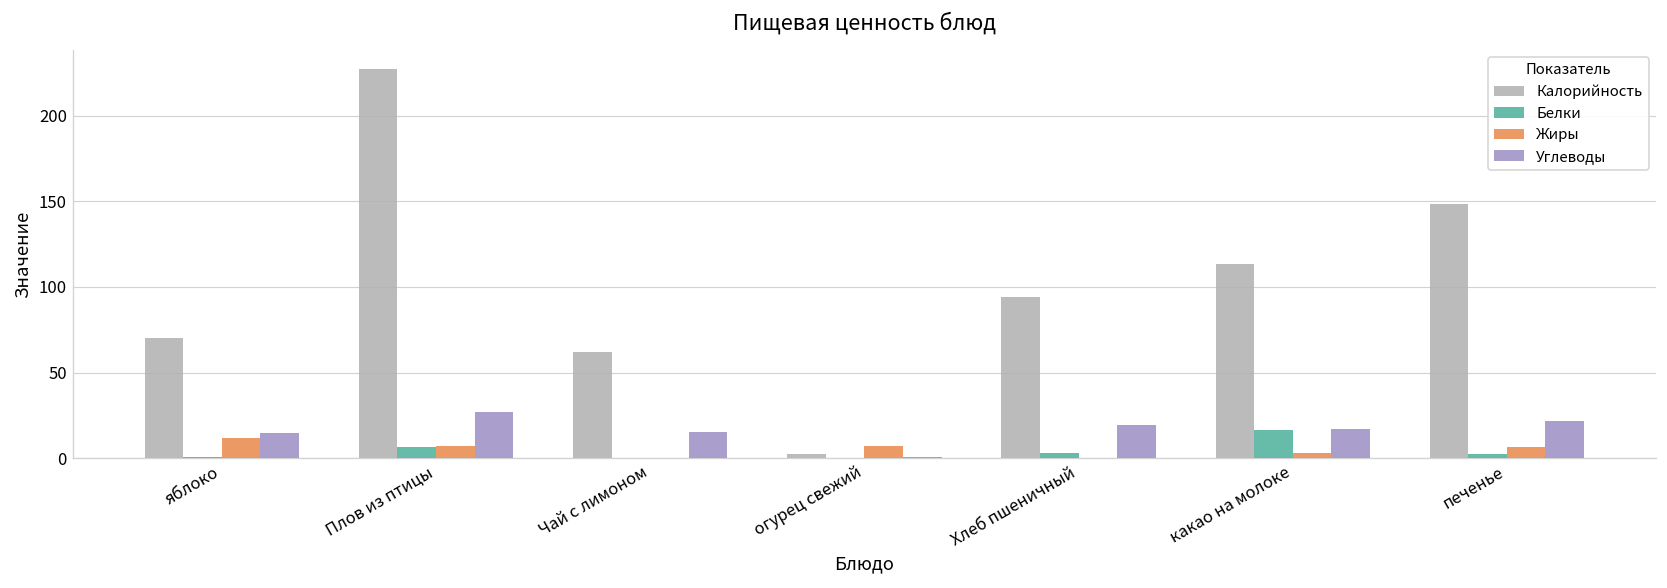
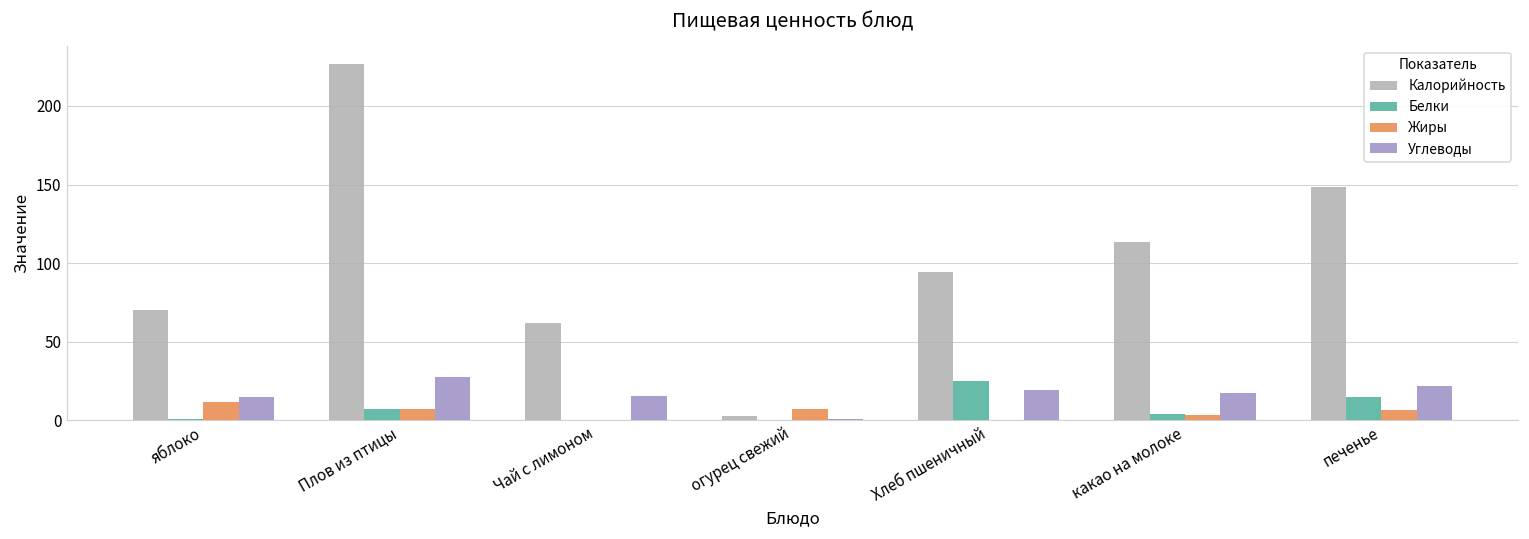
  {
    "Белки": {
      "Плов из птицы": 7,
-     "Хлеб пшеничный": 3,
-     "какао на молоке": 16,
-     "печенье": 2
+     "Хлеб пшеничный": 25,
+     "какао на молоке": 4,
+     "печенье": 15
    },
    "Жиры": {
      "яблоко": 12,
      "Плов из птицы": 7,
      "огурец свежий": 7,
      "какао на молоке": 3,
      "печенье": 6
    }
  }
